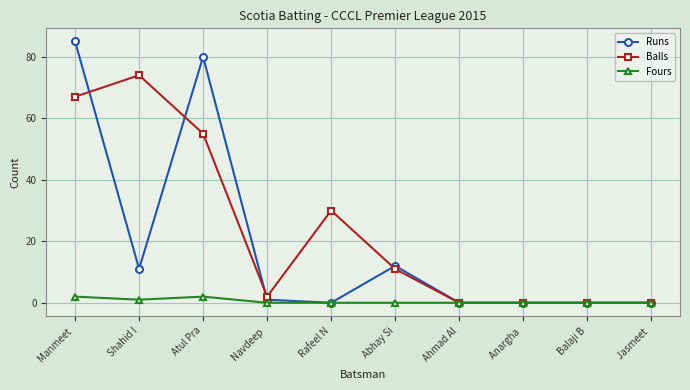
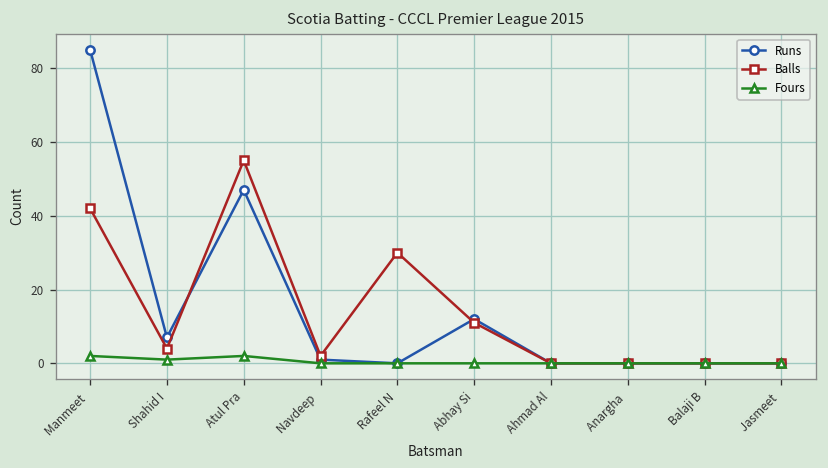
  {
    "Runs": {
      "Manmeet": 85,
-     "Shahid I": 11,
-     "Atul Pra": 80,
+     "Shahid I": 7,
+     "Atul Pra": 47,
      "Navdeep": 1,
      "Abhay Si": 12
    },
    "Balls": {
-     "Manmeet": 67,
-     "Shahid I": 74,
+     "Manmeet": 42,
+     "Shahid I": 4,
      "Atul Pra": 55,
      "Navdeep": 2,
      "Rafeel N": 30,
      "Abhay Si": 11
    },
    "Fours": {
      "Manmeet": 2,
      "Shahid I": 1,
      "Atul Pra": 2,
      "Navdeep": 0,
      "Abhay Si": 0
    }
  }
